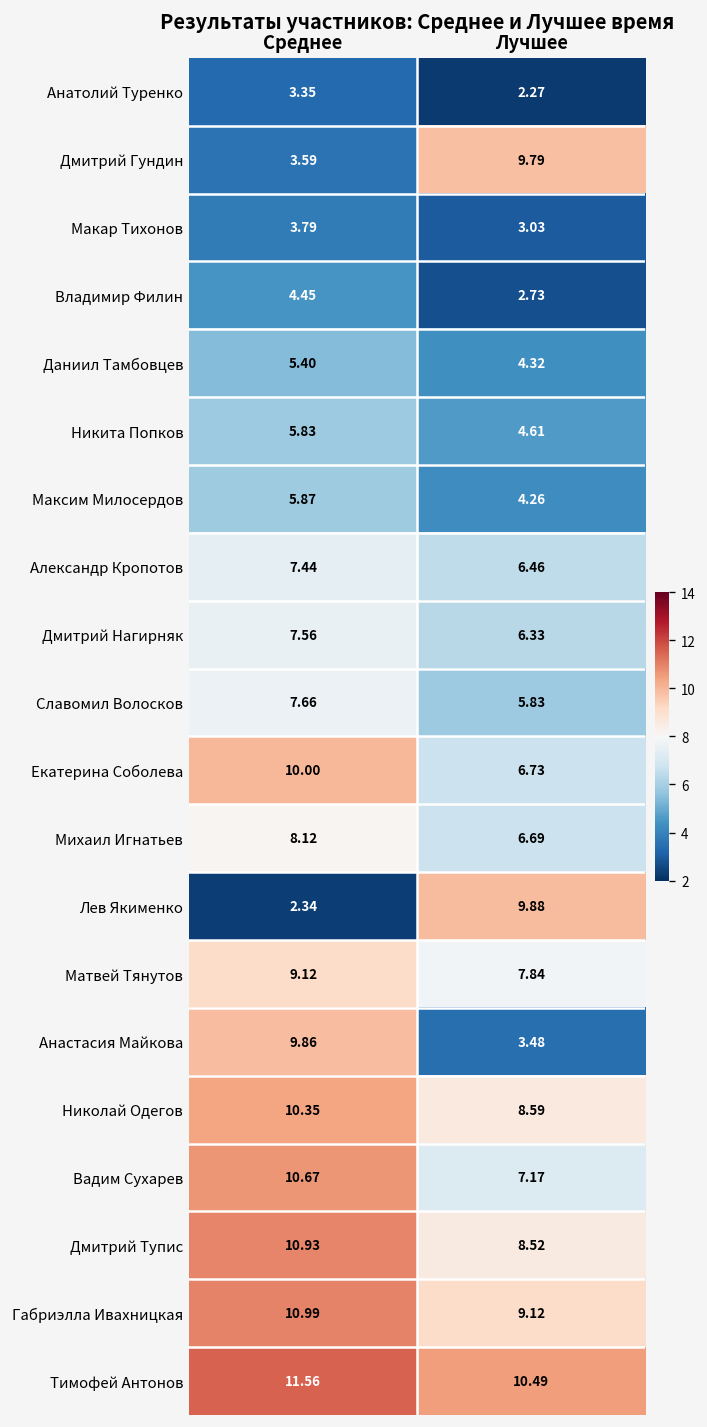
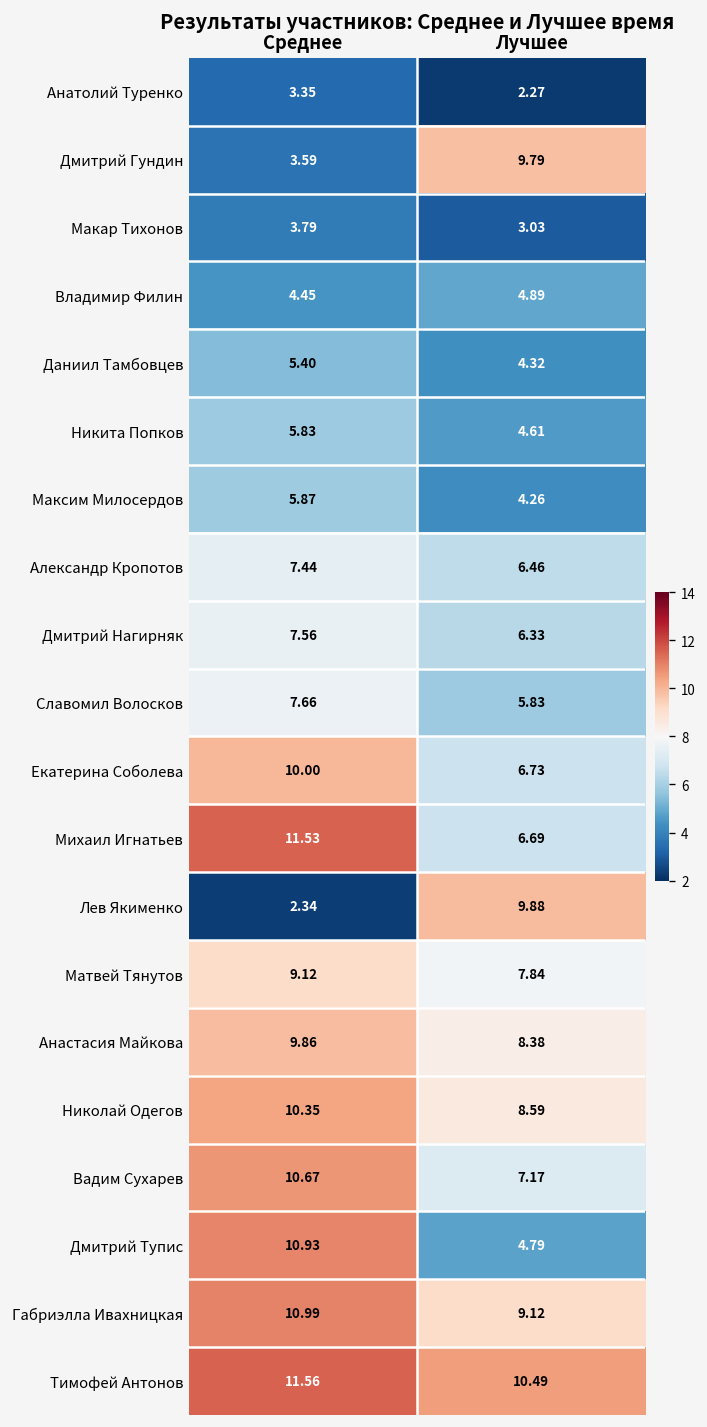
  {
    "Анатолий Туренко": {
      "Среднее": 3.35,
      "Лучшее": 2.27
    },
    "Дмитрий Гундин": {
      "Среднее": 3.59,
      "Лучшее": 9.79
    },
    "Макар Тихонов": {
      "Среднее": 3.79,
      "Лучшее": 3.03
    },
    "Владимир Филин": {
      "Среднее": 4.45,
-     "Лучшее": 2.73
+     "Лучшее": 4.89
    },
    "Даниил Тамбовцев": {
      "Среднее": 5.40,
      "Лучшее": 4.32
    },
    "Никита Попков": {
      "Среднее": 5.83,
      "Лучшее": 4.61
    },
    "Максим Милосердов": {
      "Среднее": 5.87,
      "Лучшее": 4.26
    },
    "Александр Кропотов": {
      "Среднее": 7.44,
      "Лучшее": 6.46
    },
    "Дмитрий Нагирняк": {
      "Среднее": 7.56,
      "Лучшее": 6.33
    },
    "Славомил Волосков": {
      "Среднее": 7.66,
      "Лучшее": 5.83
    },
    "Екатерина Соболева": {
      "Среднее": 10.00,
      "Лучшее": 6.73
    },
    "Михаил Игнатьев": {
-     "Среднее": 8.12,
+     "Среднее": 11.53,
      "Лучшее": 6.69
    },
    "Лев Якименко": {
      "Среднее": 2.34,
      "Лучшее": 9.88
    },
    "Матвей Тянутов": {
      "Среднее": 9.12,
      "Лучшее": 7.84
    },
    "Анастасия Майкова": {
      "Среднее": 9.86,
-     "Лучшее": 3.48
+     "Лучшее": 8.38
    },
    "Николай Одегов": {
      "Среднее": 10.35,
      "Лучшее": 8.59
    },
    "Вадим Сухарев": {
      "Среднее": 10.67,
      "Лучшее": 7.17
    },
    "Дмитрий Тупис": {
      "Среднее": 10.93,
-     "Лучшее": 8.52
+     "Лучшее": 4.79
    },
    "Габриэлла Ивахницкая": {
      "Среднее": 10.99,
      "Лучшее": 9.12
    },
    "Тимофей Антонов": {
      "Среднее": 11.56,
      "Лучшее": 10.49
    }
  }
